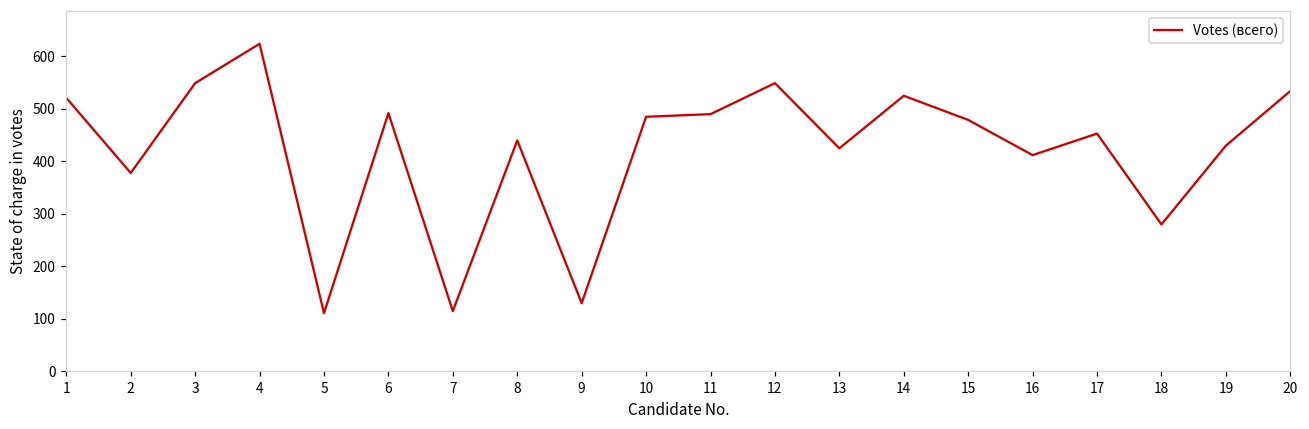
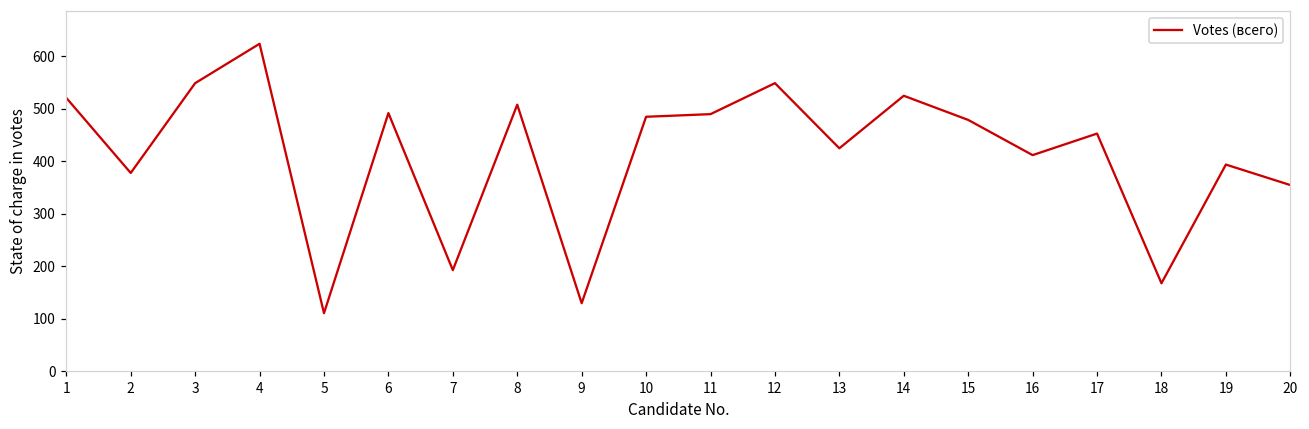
  {
    "1": 520,
    "2": 380,
    "3": 550,
    "4": 620,
    "5": 110,
    "6": 490,
-   "7": 120,
-   "8": 440,
+   "7": 190,
+   "8": 510,
    "9": 130,
    "10": 490,
    "11": 490,
    "12": 550,
    "13": 430,
    "14": 530,
    "15": 480,
    "16": 410,
    "17": 450,
-   "18": 280,
-   "19": 430,
-   "20": 530
+   "18": 170,
+   "19": 390,
+   "20": 360
  }
